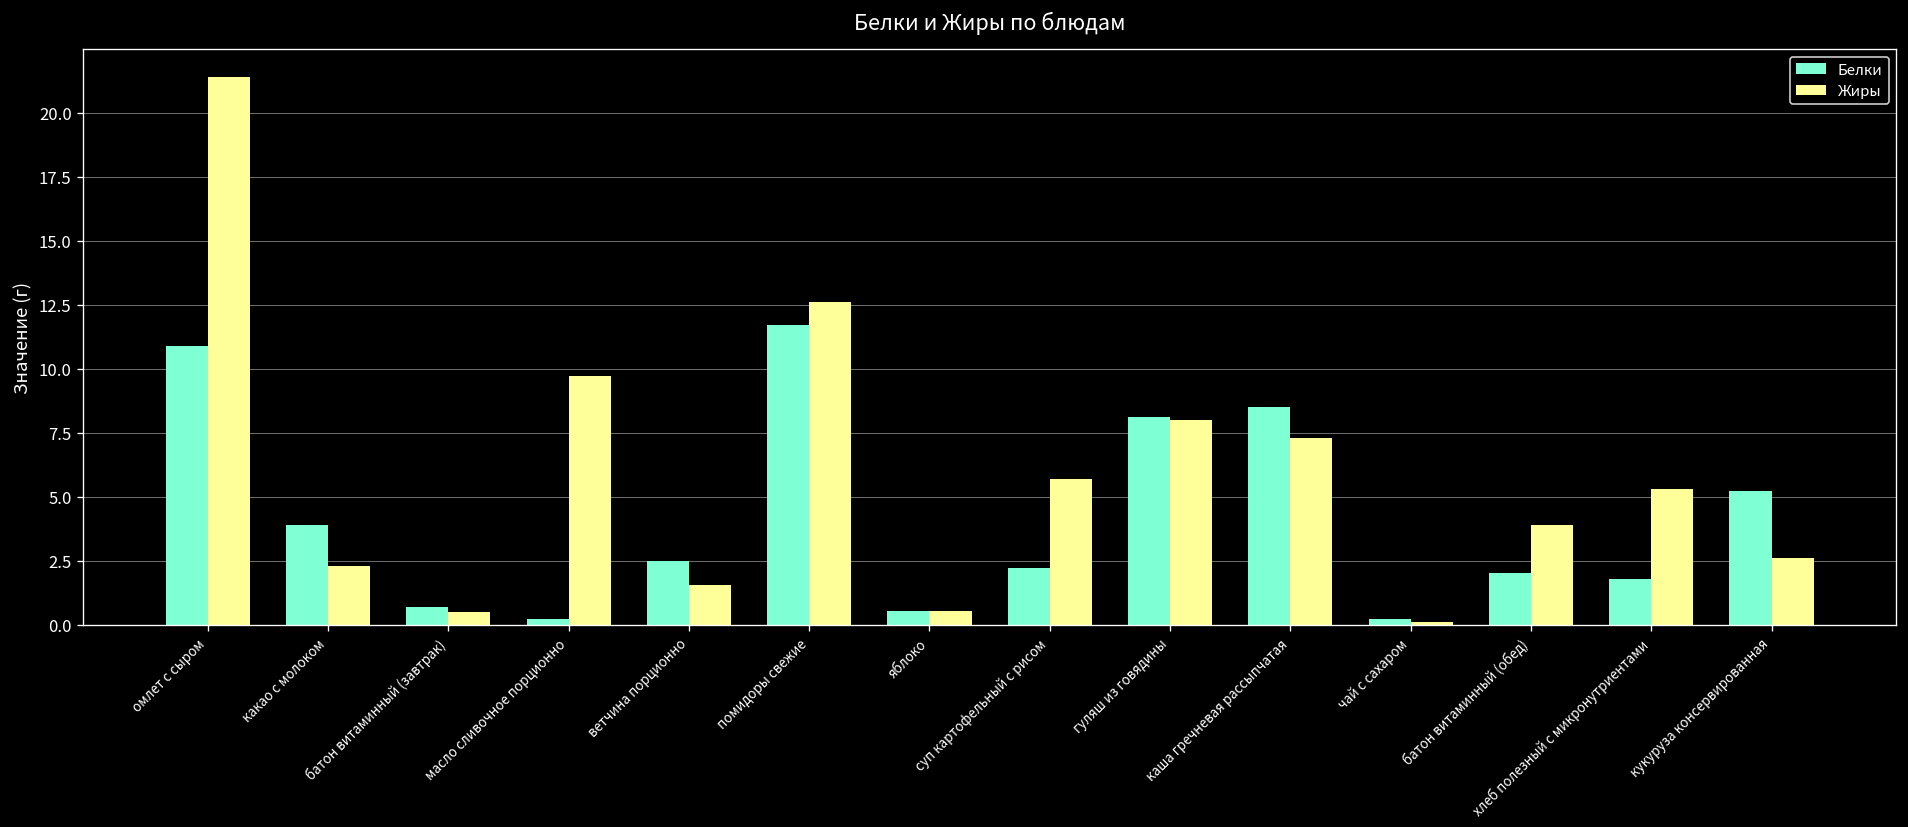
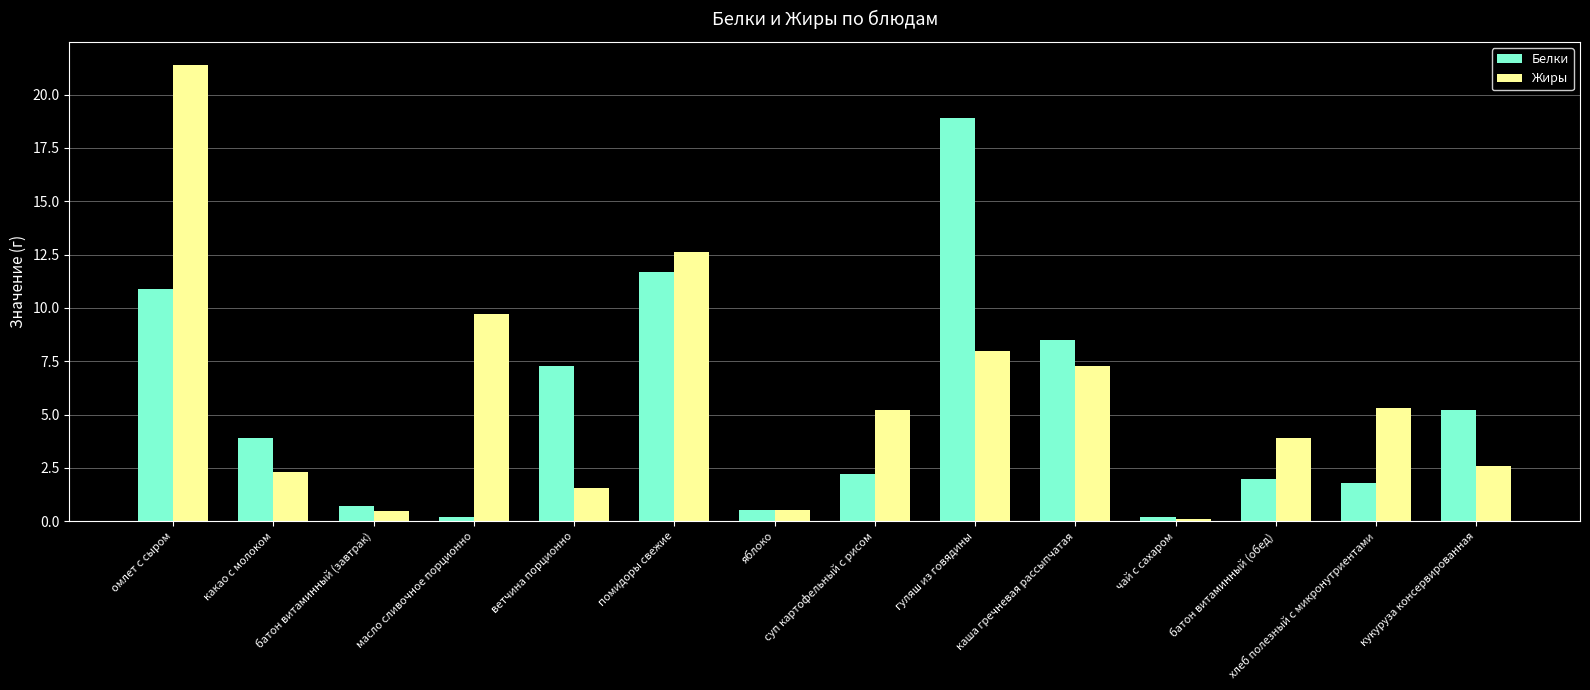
  {
    "Белки": {
      "омлет с сыром": 10.9,
      "какао с молоком": 3.9,
      "батон витаминный (завтрак)": 0.7,
      "масло сливочное порционно": 0.2,
-     "ветчина порционно": 2.5,
+     "ветчина порционно": 7.3,
      "помидоры свежие": 11.7,
      "яблоко": 0.5,
      "суп картофельный с рисом": 2.2,
-     "гуляш из говядины": 8.1,
+     "гуляш из говядины": 18.9,
      "каша гречневая рассыпчатая": 8.5,
      "чай с сахаром": 0.2,
      "батон витаминный (обед)": 2.0,
      "хлеб полезный с микронутриентами": 1.8,
      "кукуруза консервированная": 5.2
    },
    "Жиры": {
      "омлет с сыром": 21.4,
      "какао с молоком": 2.3,
      "батон витаминный (завтрак)": 0.5,
      "масло сливочное порционно": 9.7,
      "ветчина порционно": 1.5,
      "помидоры свежие": 12.6,
      "яблоко": 0.5,
-     "суп картофельный с рисом": 5.7,
+     "суп картофельный с рисом": 5.2,
      "гуляш из говядины": 8.0,
      "каша гречневая рассыпчатая": 7.3,
      "батон витаминный (обед)": 3.9,
      "хлеб полезный с микронутриентами": 5.3,
      "кукуруза консервированная": 2.6
    }
  }
